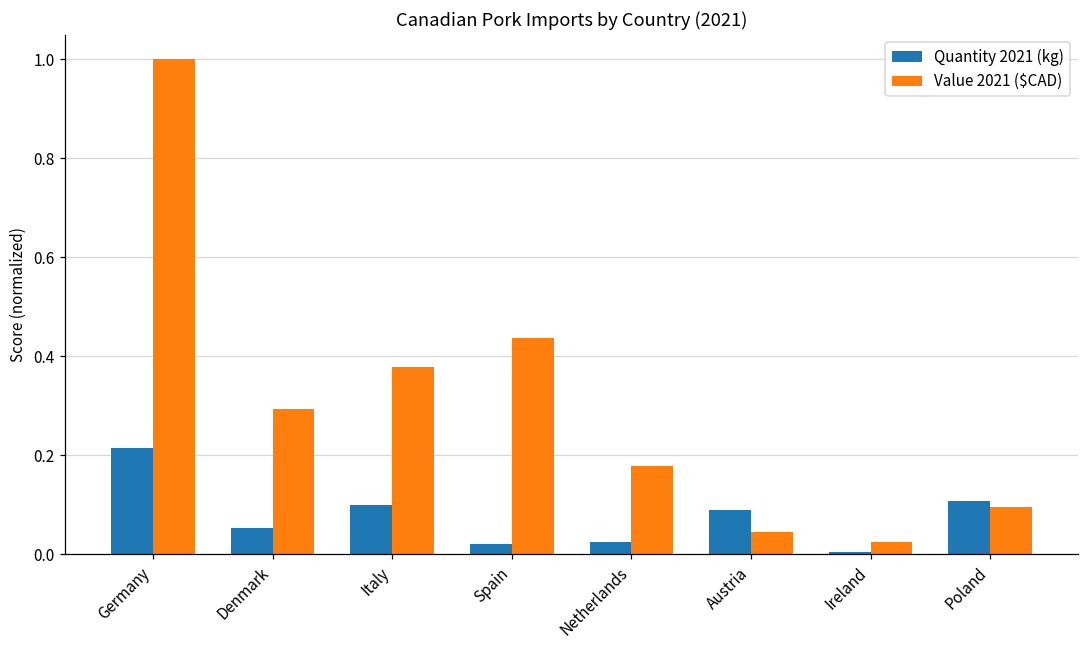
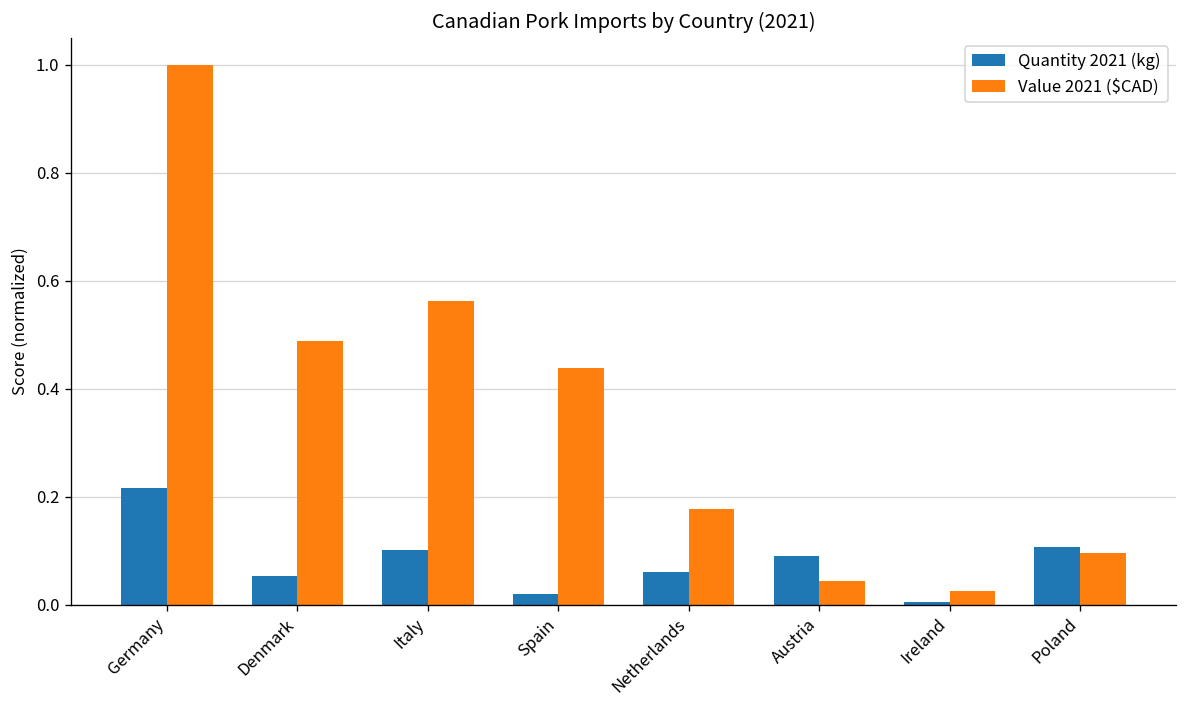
  {
    "Quantity 2021 (kg)": {
      "Germany": 0.22,
      "Denmark": 0.05,
      "Italy": 0.10,
      "Spain": 0.02,
-     "Netherlands": 0.02,
+     "Netherlands": 0.06,
      "Austria": 0.09,
      "Poland": 0.11
    },
    "Value 2021 ($CAD)": {
      "Germany": 1.00,
-     "Denmark": 0.29,
-     "Italy": 0.38,
+     "Denmark": 0.49,
+     "Italy": 0.56,
      "Spain": 0.44,
      "Netherlands": 0.18,
      "Austria": 0.04,
      "Ireland": 0.03,
      "Poland": 0.10
    }
  }
